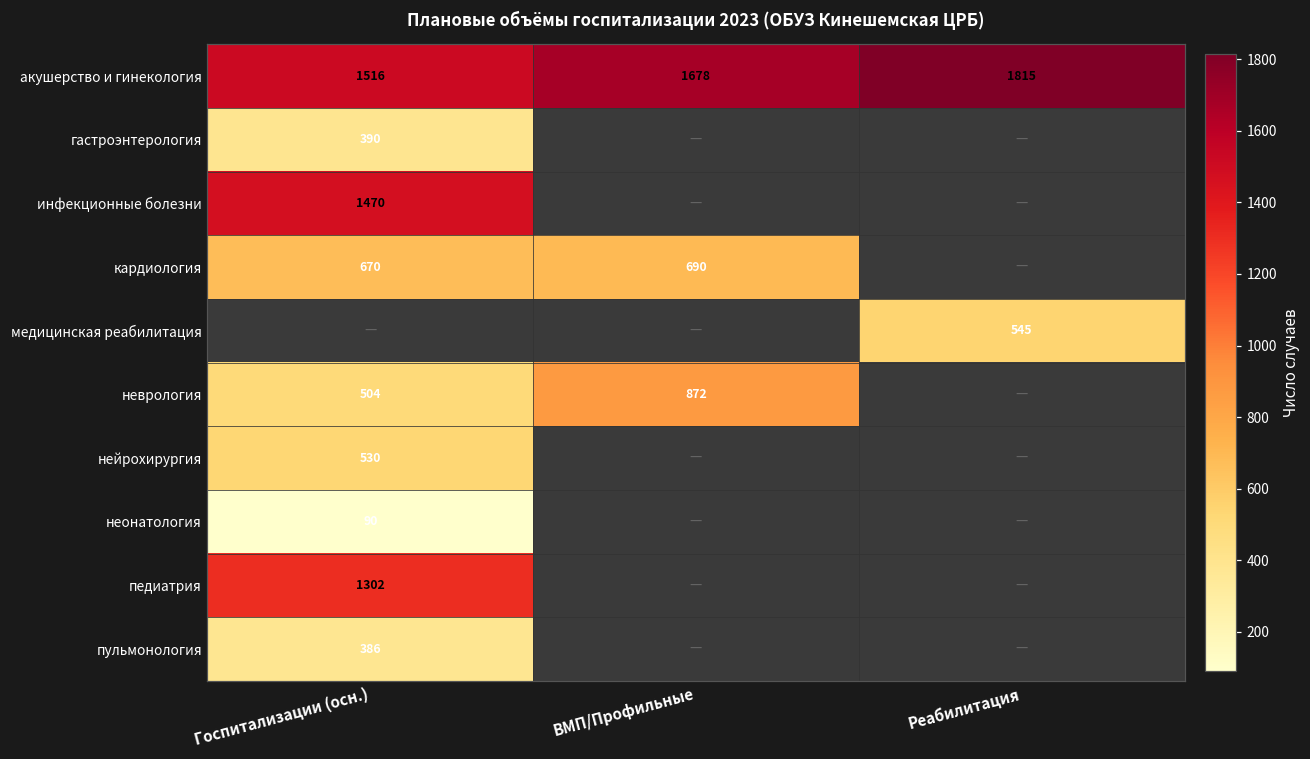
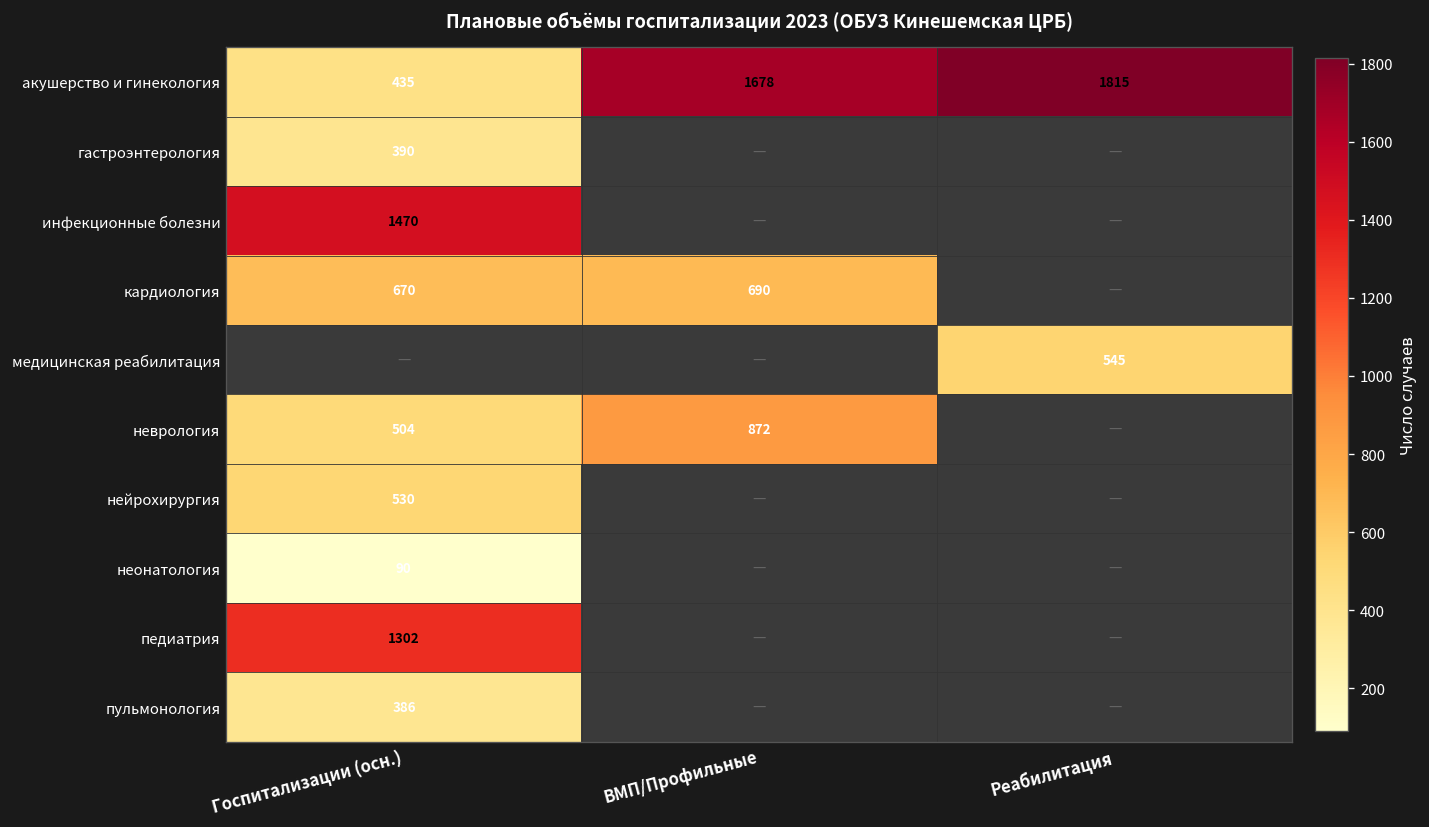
  {
    "акушерство и гинекология": {
-     "Госпитализации (осн.)": 1516,
+     "Госпитализации (осн.)": 435,
      "ВМП/Профильные": 1678,
      "Реабилитация": 1815
    },
    "гастроэнтерология": {
      "Госпитализации (осн.)": 390
    },
    "инфекционные болезни": {
      "Госпитализации (осн.)": 1470
    },
    "кардиология": {
      "Госпитализации (осн.)": 670,
      "ВМП/Профильные": 690
    },
    "медицинская реабилитация": {
      "Реабилитация": 545
    },
    "неврология": {
      "Госпитализации (осн.)": 504,
      "ВМП/Профильные": 872
    },
    "нейрохирургия": {
      "Госпитализации (осн.)": 530
    },
    "неонатология": {
      "Госпитализации (осн.)": 90
    },
    "педиатрия": {
      "Госпитализации (осн.)": 1302
    },
    "пульмонология": {
      "Госпитализации (осн.)": 386
    }
  }
